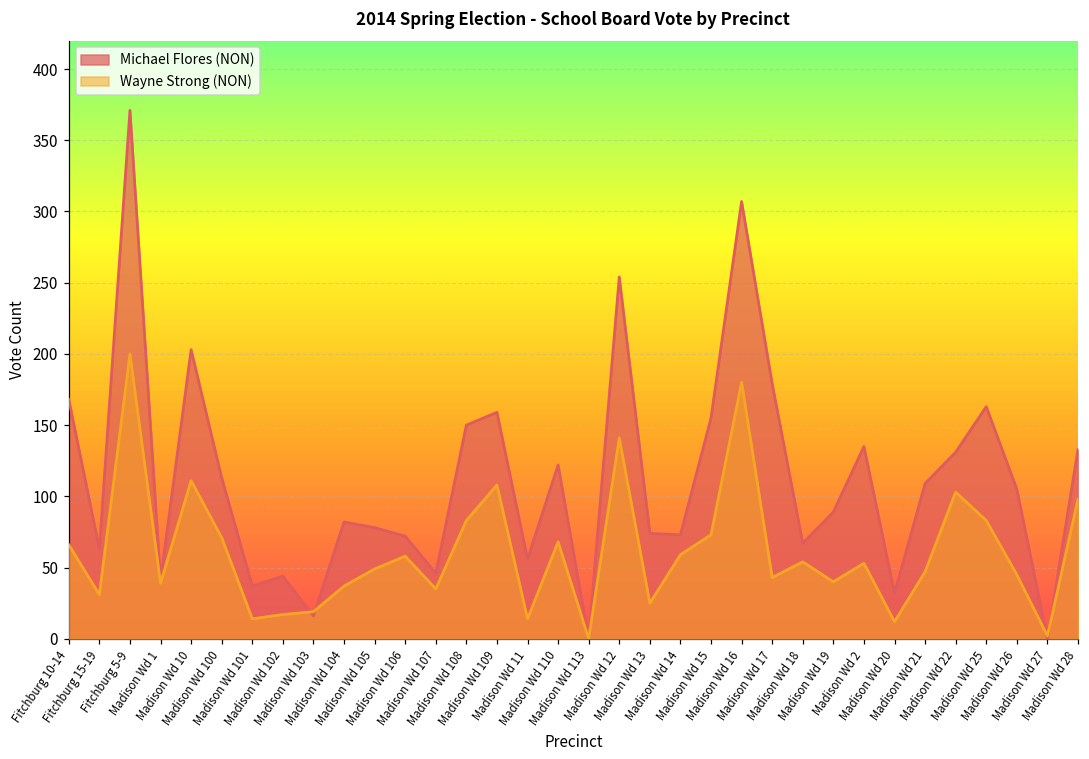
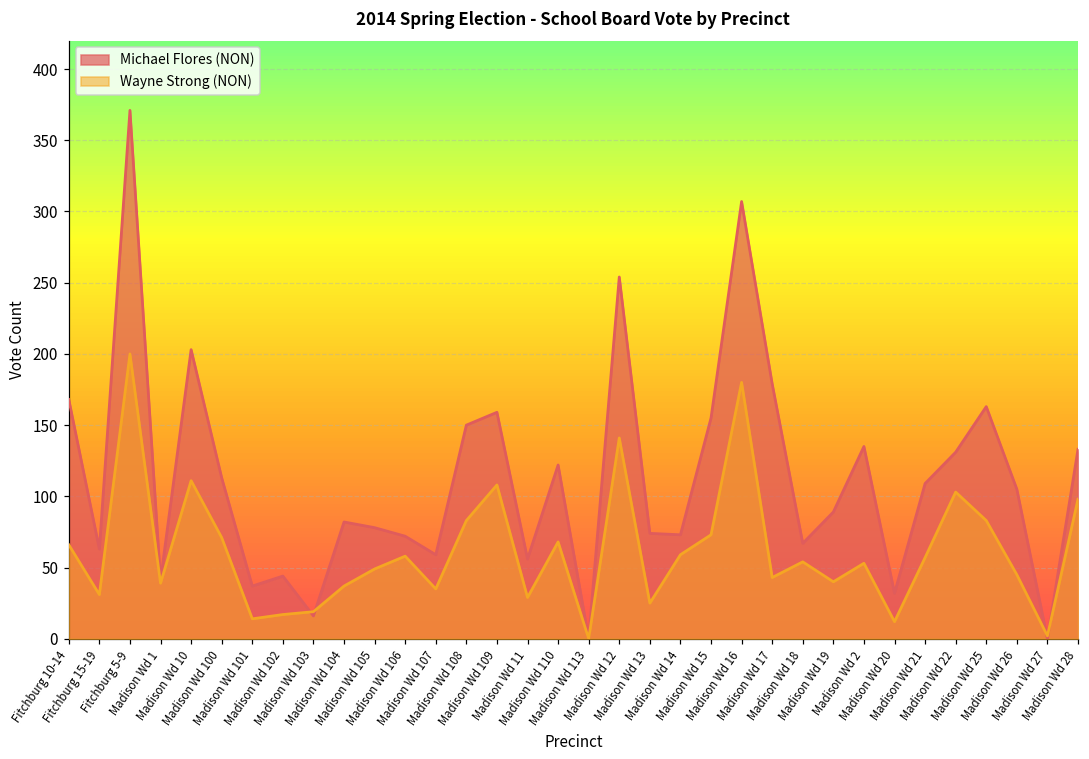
  {
    "Michael Flores (NON)": {
      "Fitchburg 10-14": 168,
      "Fitchburg 15-19": 63,
      "Fitchburg 5-9": 371,
      "Madison Wd 1": 41,
      "Madison Wd 10": 203,
      "Madison Wd 100": 113,
      "Madison Wd 101": 37,
      "Madison Wd 102": 44,
      "Madison Wd 103": 16,
      "Madison Wd 104": 82,
      "Madison Wd 105": 78,
      "Madison Wd 106": 72,
-     "Madison Wd 107": 46,
+     "Madison Wd 107": 59,
      "Madison Wd 108": 150,
      "Madison Wd 109": 159,
      "Madison Wd 11": 56,
      "Madison Wd 110": 122,
      "Madison Wd 12": 254,
      "Madison Wd 13": 74,
      "Madison Wd 14": 73,
      "Madison Wd 15": 155,
      "Madison Wd 16": 307,
      "Madison Wd 17": 179,
      "Madison Wd 18": 67,
      "Madison Wd 19": 89,
      "Madison Wd 2": 135,
      "Madison Wd 20": 32,
      "Madison Wd 21": 109,
      "Madison Wd 22": 131,
      "Madison Wd 25": 163,
      "Madison Wd 26": 105,
      "Madison Wd 27": 0,
      "Madison Wd 28": 133
    },
    "Wayne Strong (NON)": {
      "Fitchburg 10-14": 66,
      "Fitchburg 15-19": 31,
      "Fitchburg 5-9": 200,
      "Madison Wd 1": 39,
      "Madison Wd 10": 111,
      "Madison Wd 100": 71,
      "Madison Wd 101": 14,
      "Madison Wd 102": 17,
      "Madison Wd 103": 19,
      "Madison Wd 104": 37,
      "Madison Wd 105": 49,
      "Madison Wd 106": 58,
      "Madison Wd 107": 35,
      "Madison Wd 108": 83,
      "Madison Wd 109": 108,
-     "Madison Wd 11": 14,
+     "Madison Wd 11": 29,
      "Madison Wd 110": 68,
      "Madison Wd 12": 141,
      "Madison Wd 13": 25,
      "Madison Wd 14": 59,
      "Madison Wd 15": 73,
      "Madison Wd 16": 180,
      "Madison Wd 17": 43,
      "Madison Wd 18": 54,
      "Madison Wd 19": 40,
      "Madison Wd 2": 53,
      "Madison Wd 20": 12,
-     "Madison Wd 21": 47,
+     "Madison Wd 21": 57,
      "Madison Wd 22": 103,
      "Madison Wd 25": 83,
      "Madison Wd 26": 45,
      "Madison Wd 27": 2,
      "Madison Wd 28": 98
    }
  }
